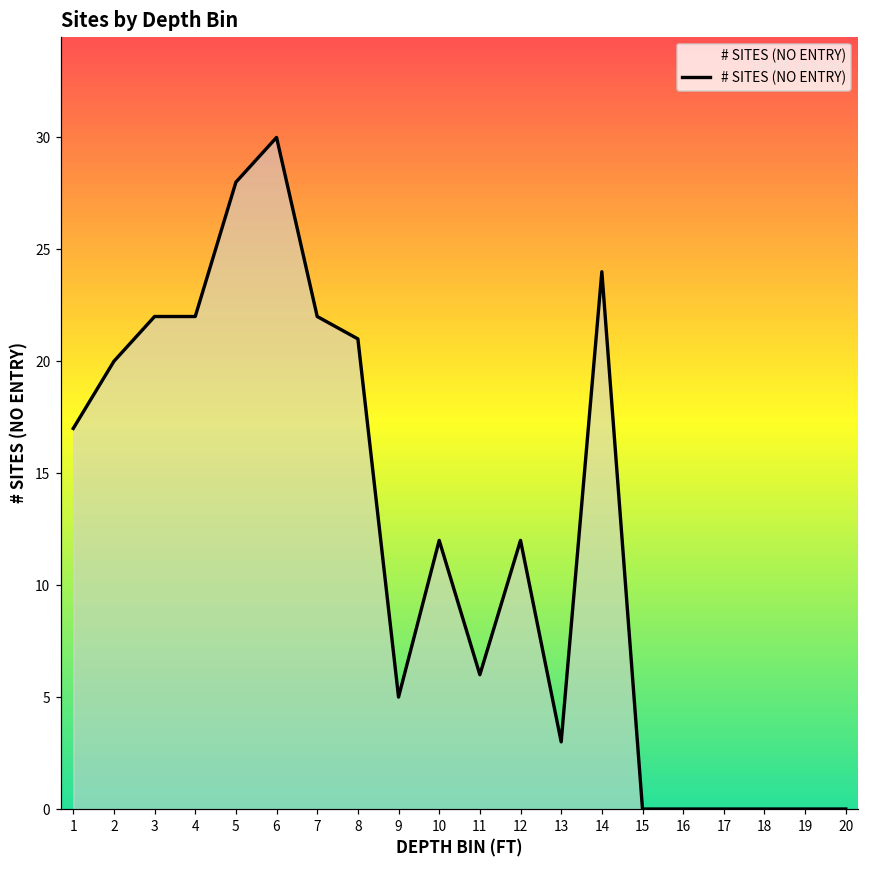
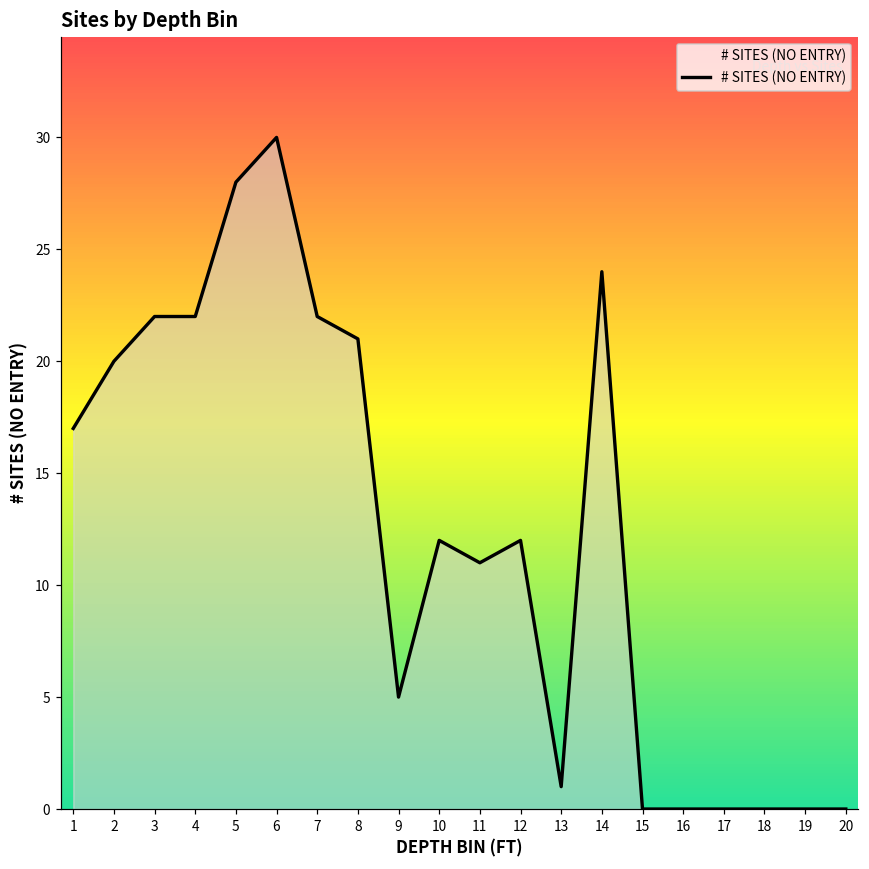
  {
    "1": 17,
    "2": 20,
    "3": 22,
    "4": 22,
    "5": 28,
    "6": 30,
    "7": 22,
    "8": 21,
    "9": 5,
    "10": 12,
-   "11": 6,
+   "11": 11,
    "12": 12,
-   "13": 3,
+   "13": 1,
    "14": 24,
    "15": 0,
    "16": 0,
    "17": 0,
    "18": 0,
    "19": 0,
    "20": 0
  }
